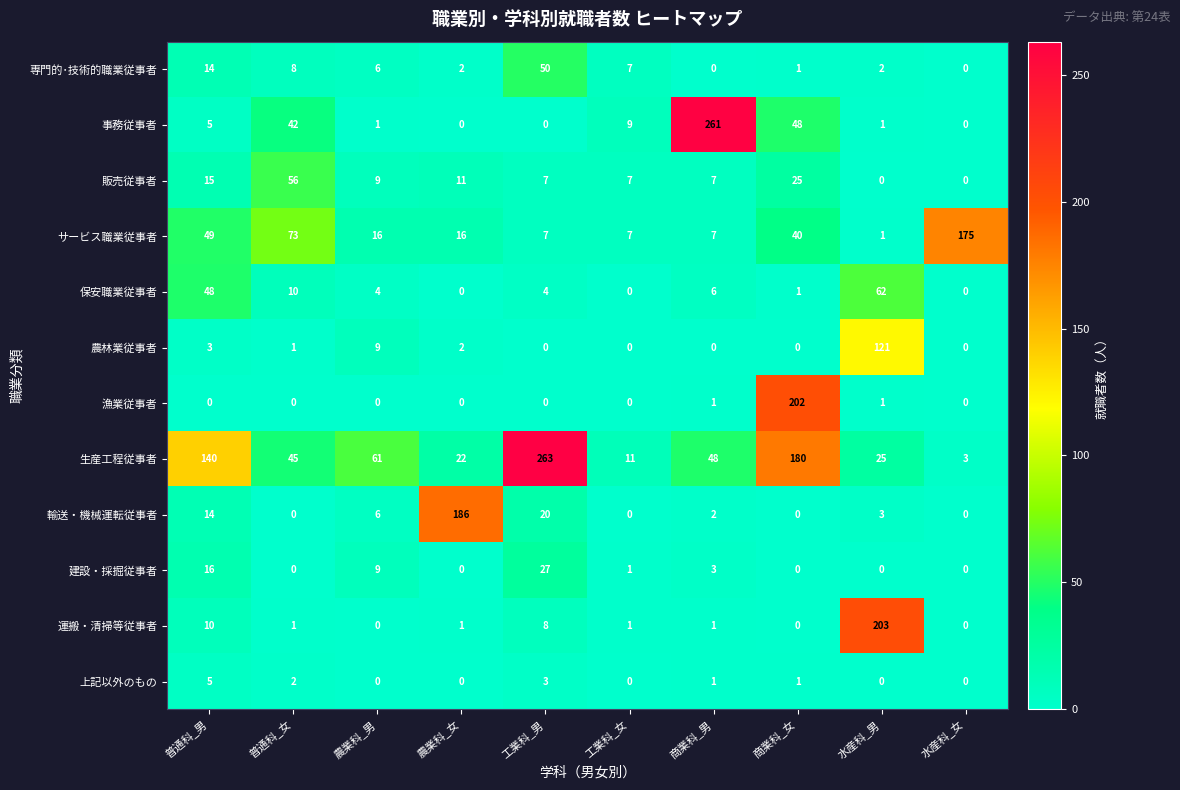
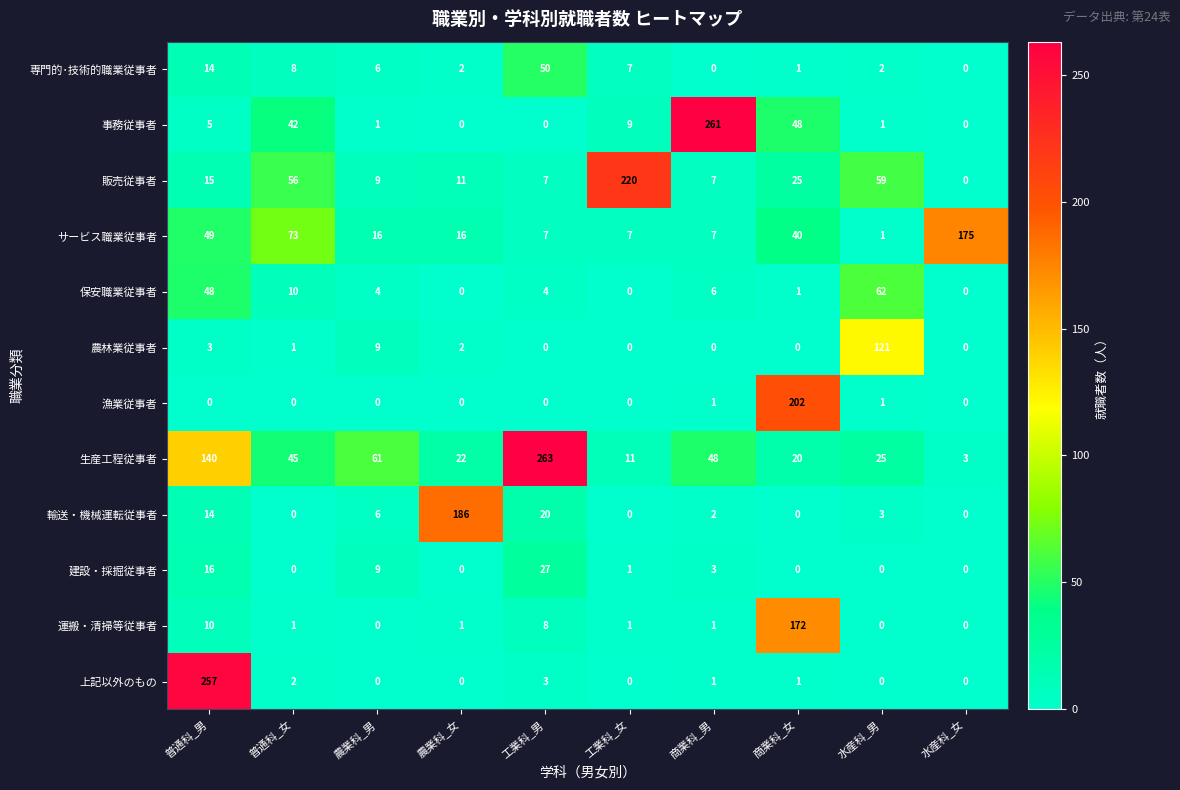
  {
    "専門的･技術的職業従事者": {
      "普通科_男": 14,
      "普通科_女": 8,
      "農業科_男": 6,
      "農業科_女": 2,
      "工業科_男": 50,
      "工業科_女": 7,
      "商業科_男": 0,
      "商業科_女": 1,
      "水産科_男": 2,
      "水産科_女": 0
    },
    "事務従事者": {
      "普通科_男": 5,
      "普通科_女": 42,
      "農業科_男": 1,
      "農業科_女": 0,
      "工業科_男": 0,
      "工業科_女": 9,
      "商業科_男": 261,
      "商業科_女": 48,
      "水産科_男": 1,
      "水産科_女": 0
    },
    "販売従事者": {
      "普通科_男": 15,
      "普通科_女": 56,
      "農業科_男": 9,
      "農業科_女": 11,
      "工業科_男": 7,
-     "工業科_女": 7,
+     "工業科_女": 220,
      "商業科_男": 7,
      "商業科_女": 25,
-     "水産科_男": 0,
+     "水産科_男": 59,
      "水産科_女": 0
    },
    "サービス職業従事者": {
      "普通科_男": 49,
      "普通科_女": 73,
      "農業科_男": 16,
      "農業科_女": 16,
      "工業科_男": 7,
      "工業科_女": 7,
      "商業科_男": 7,
      "商業科_女": 40,
      "水産科_男": 1,
      "水産科_女": 175
    },
    "保安職業従事者": {
      "普通科_男": 48,
      "普通科_女": 10,
      "農業科_男": 4,
      "農業科_女": 0,
      "工業科_男": 4,
      "工業科_女": 0,
      "商業科_男": 6,
      "商業科_女": 1,
      "水産科_男": 62,
      "水産科_女": 0
    },
    "農林業従事者": {
      "普通科_男": 3,
      "普通科_女": 1,
      "農業科_男": 9,
      "農業科_女": 2,
      "工業科_男": 0,
      "工業科_女": 0,
      "商業科_男": 0,
      "商業科_女": 0,
      "水産科_男": 121,
      "水産科_女": 0
    },
    "漁業従事者": {
      "普通科_男": 0,
      "普通科_女": 0,
      "農業科_男": 0,
      "農業科_女": 0,
      "工業科_男": 0,
      "工業科_女": 0,
      "商業科_男": 1,
      "商業科_女": 202,
      "水産科_男": 1,
      "水産科_女": 0
    },
    "生産工程従事者": {
      "普通科_男": 140,
      "普通科_女": 45,
      "農業科_男": 61,
      "農業科_女": 22,
      "工業科_男": 263,
      "工業科_女": 11,
      "商業科_男": 48,
-     "商業科_女": 180,
+     "商業科_女": 20,
      "水産科_男": 25,
      "水産科_女": 3
    },
    "輸送・機械運転従事者": {
      "普通科_男": 14,
      "普通科_女": 0,
      "農業科_男": 6,
      "農業科_女": 186,
      "工業科_男": 20,
      "工業科_女": 0,
      "商業科_男": 2,
      "商業科_女": 0,
      "水産科_男": 3,
      "水産科_女": 0
    },
    "建設・採掘従事者": {
      "普通科_男": 16,
      "普通科_女": 0,
      "農業科_男": 9,
      "農業科_女": 0,
      "工業科_男": 27,
      "工業科_女": 1,
      "商業科_男": 3,
      "商業科_女": 0,
      "水産科_男": 0,
      "水産科_女": 0
    },
    "運搬・清掃等従事者": {
      "普通科_男": 10,
      "普通科_女": 1,
      "農業科_男": 0,
      "農業科_女": 1,
      "工業科_男": 8,
      "工業科_女": 1,
      "商業科_男": 1,
-     "商業科_女": 0,
-     "水産科_男": 203,
+     "商業科_女": 172,
+     "水産科_男": 0,
      "水産科_女": 0
    },
    "上記以外のもの": {
-     "普通科_男": 5,
+     "普通科_男": 257,
      "普通科_女": 2,
      "農業科_男": 0,
      "農業科_女": 0,
      "工業科_男": 3,
      "工業科_女": 0,
      "商業科_男": 1,
      "商業科_女": 1,
      "水産科_男": 0,
      "水産科_女": 0
    }
  }
